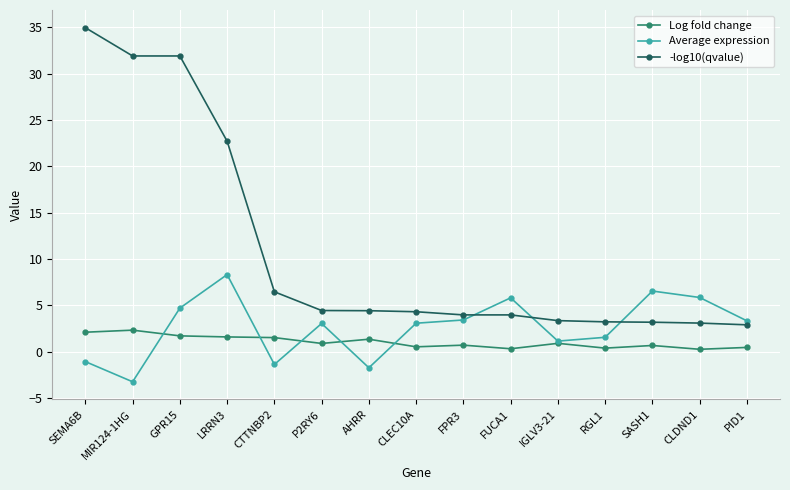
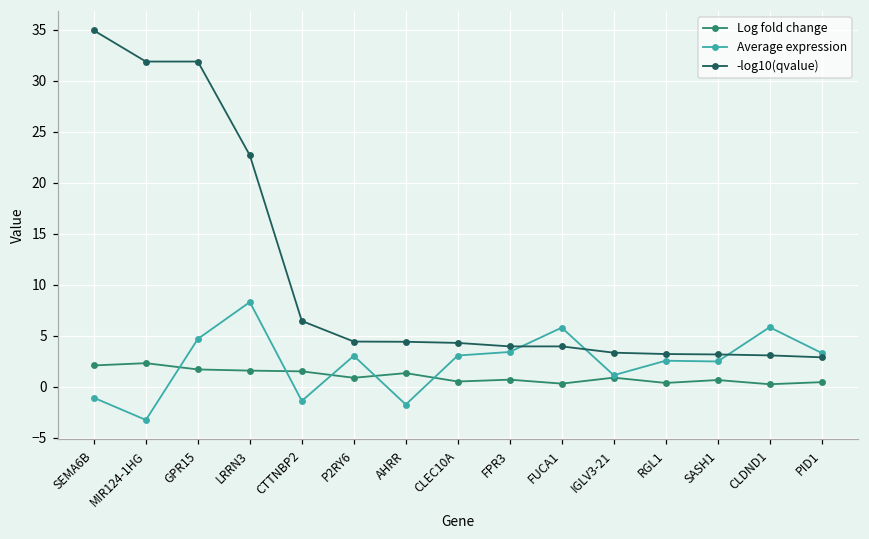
  {
    "Average expression": {
      "SEMA6B": -1,
      "MIR124-1HG": -3,
      "GPR15": 5,
      "LRRN3": 8,
      "CTTNBP2": -1,
      "P2RY6": 3,
      "AHRR": -2,
      "CLEC10A": 3,
      "FPR3": 3,
      "FUCA1": 6,
-     "RGL1": 2,
-     "SASH1": 7,
+     "RGL1": 3,
+     "SASH1": 2,
      "CLDND1": 6,
      "PID1": 3
    }
  }
